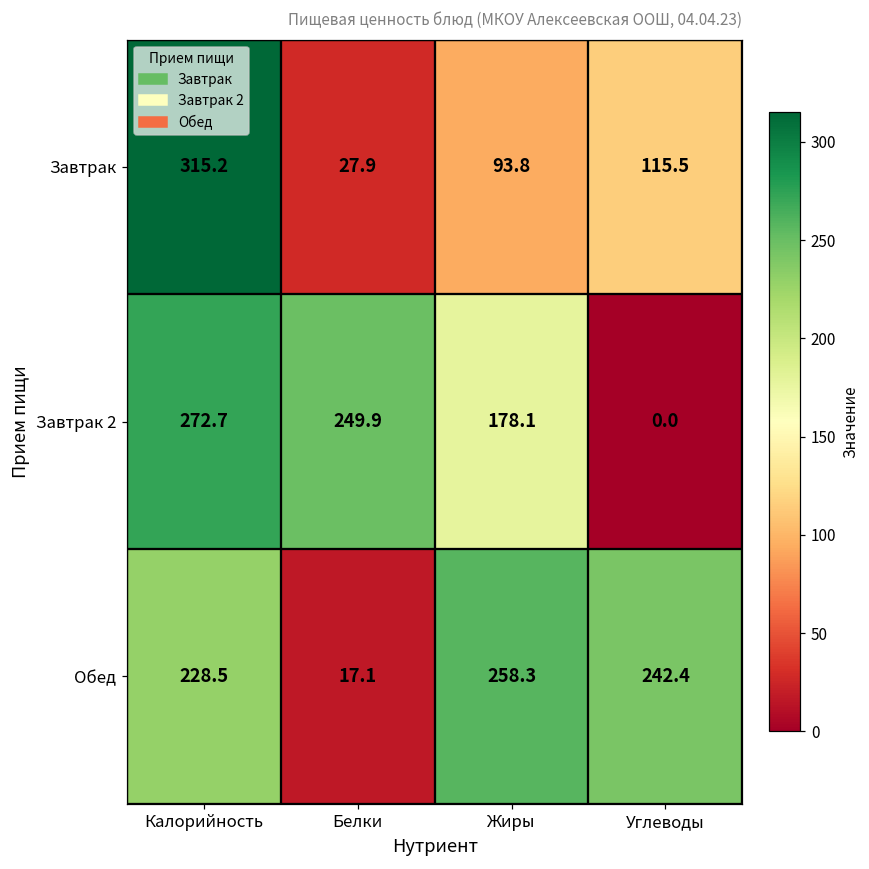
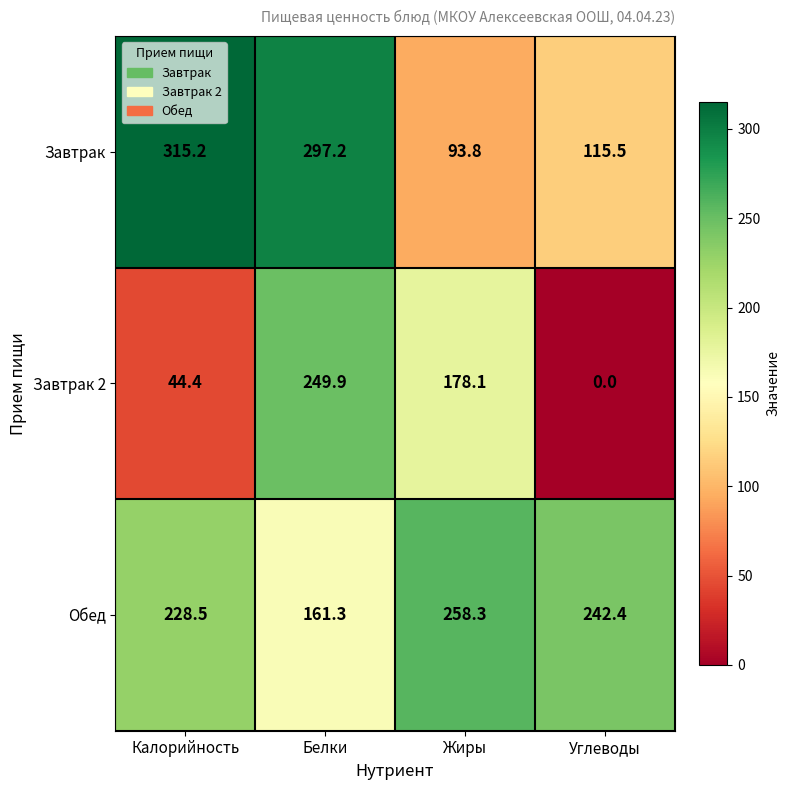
  {
    "Завтрак": {
      "Калорийность": 315.2,
-     "Белки": 27.9,
+     "Белки": 297.2,
      "Жиры": 93.8,
      "Углеводы": 115.5
    },
    "Завтрак 2": {
-     "Калорийность": 272.7,
+     "Калорийность": 44.4,
      "Белки": 249.9,
      "Жиры": 178.1,
      "Углеводы": 0.0
    },
    "Обед": {
      "Калорийность": 228.5,
-     "Белки": 17.1,
+     "Белки": 161.3,
      "Жиры": 258.3,
      "Углеводы": 242.4
    }
  }
